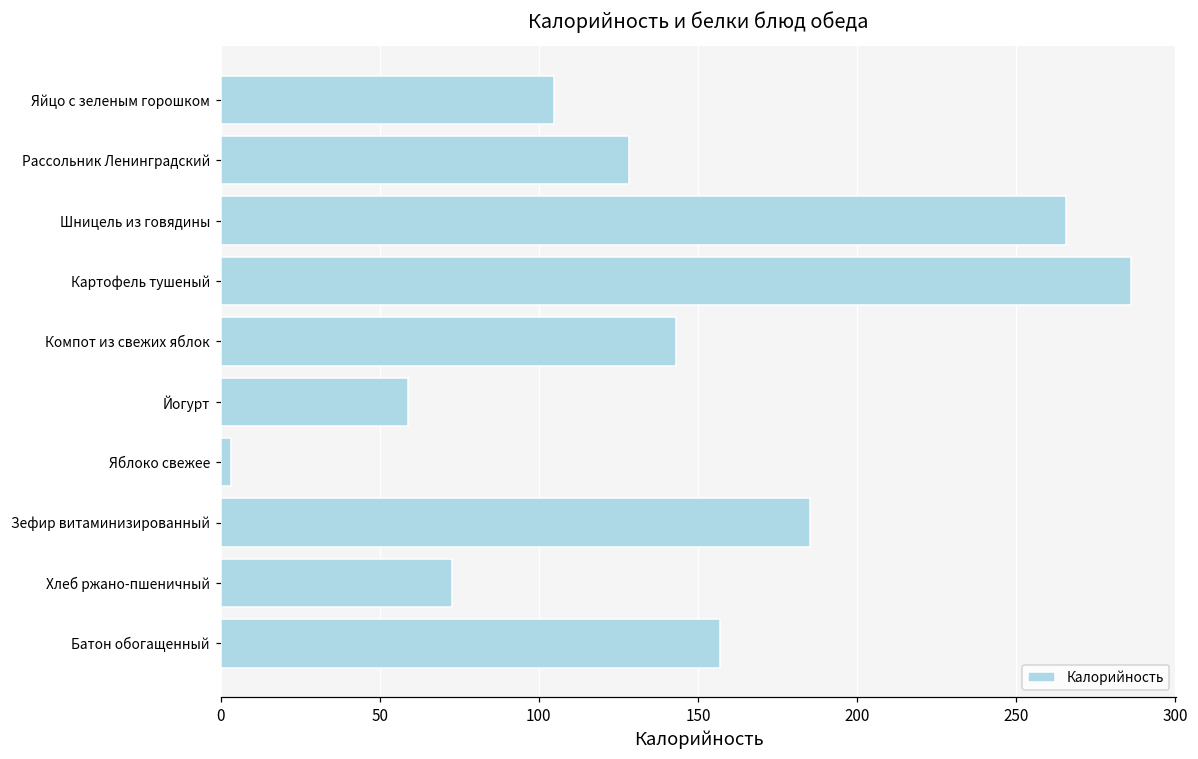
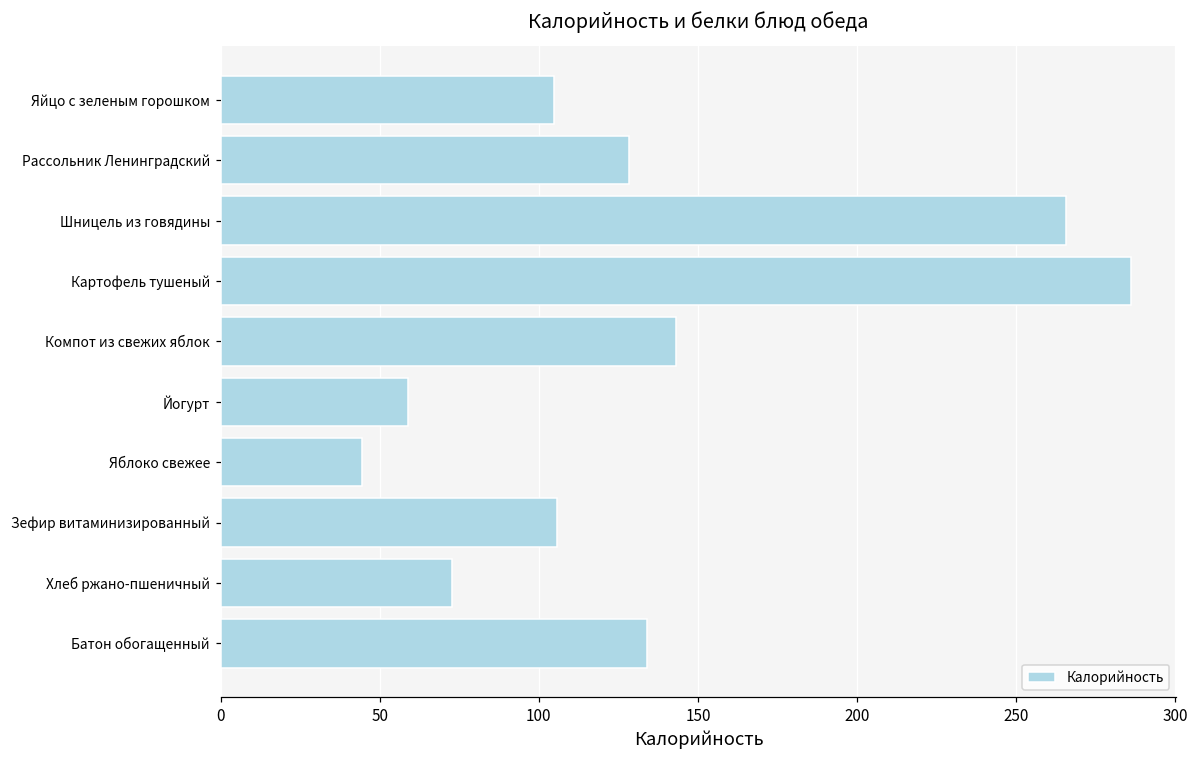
  {
    "Яйцо с зеленым горошком": 105,
    "Рассольник Ленинградский": 128,
    "Шницель из говядины": 266,
    "Картофель тушеный": 286,
    "Компот из свежих яблок": 143,
    "Йогурт": 59,
-   "Яблоко свежее": 3,
-   "Зефир витаминизированный": 185,
+   "Яблоко свежее": 44,
+   "Зефир витаминизированный": 106,
    "Хлеб ржано-пшеничный": 73,
-   "Батон обогащенный": 157
+   "Батон обогащенный": 134
  }
